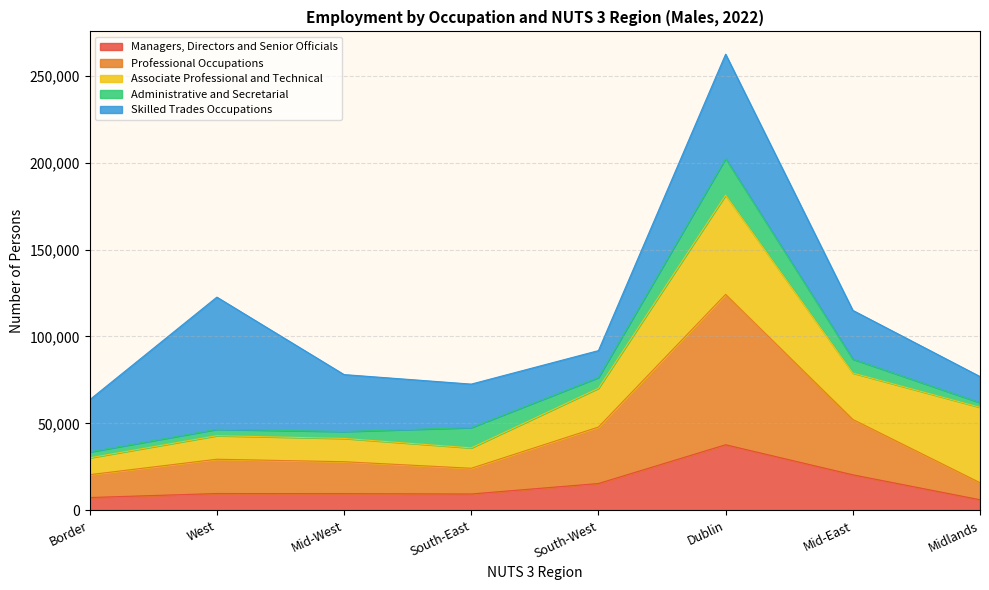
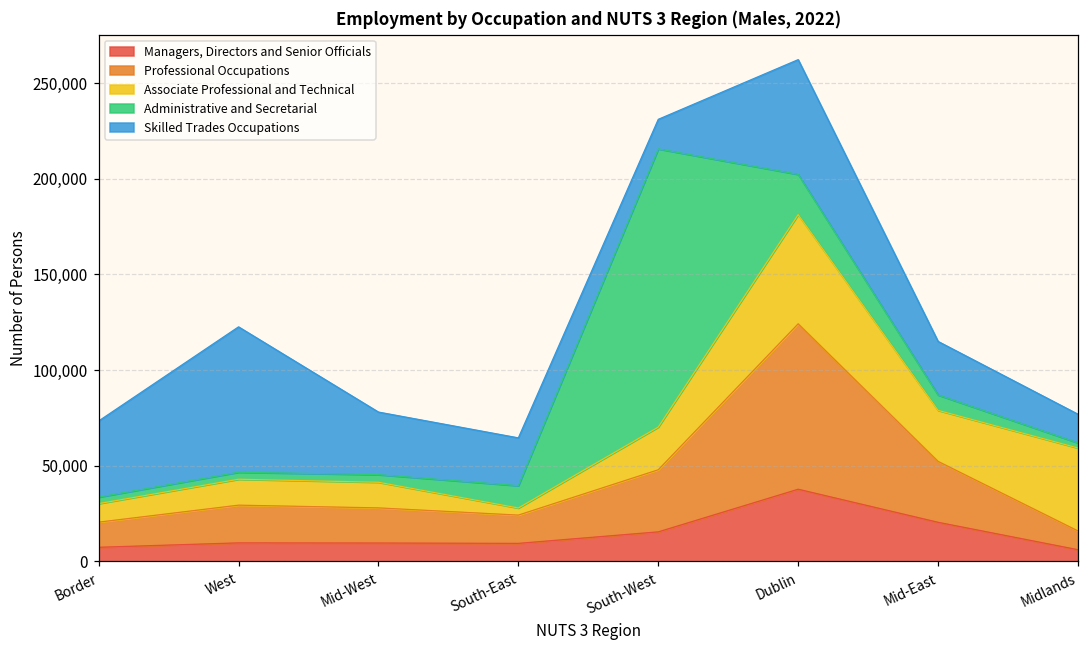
  {
    "Associate Professional and Technical": {
      "Border": "10,000",
      "West": "14,000",
      "Mid-West": "13,000",
-     "South-East": "12,000",
+     "South-East": "4,000",
      "South-West": "22,000",
      "Dublin": "57,000",
      "Mid-East": "27,000",
      "Midlands": "43,000"
    },
    "Administrative and Secretarial": {
      "Border": "3,000",
      "West": "4,000",
      "Mid-West": "4,000",
      "South-East": "12,000",
-     "South-West": "6,000",
+     "South-West": "145,000",
      "Dublin": "21,000",
      "Mid-East": "8,000",
      "Midlands": "3,000"
    },
    "Skilled Trades Occupations": {
-     "Border": "30,000",
+     "Border": "40,000",
      "West": "76,000",
      "Mid-West": "33,000",
      "South-East": "25,000",
      "South-West": "15,000",
      "Dublin": "60,000",
      "Mid-East": "28,000",
      "Midlands": "15,000"
    }
  }
